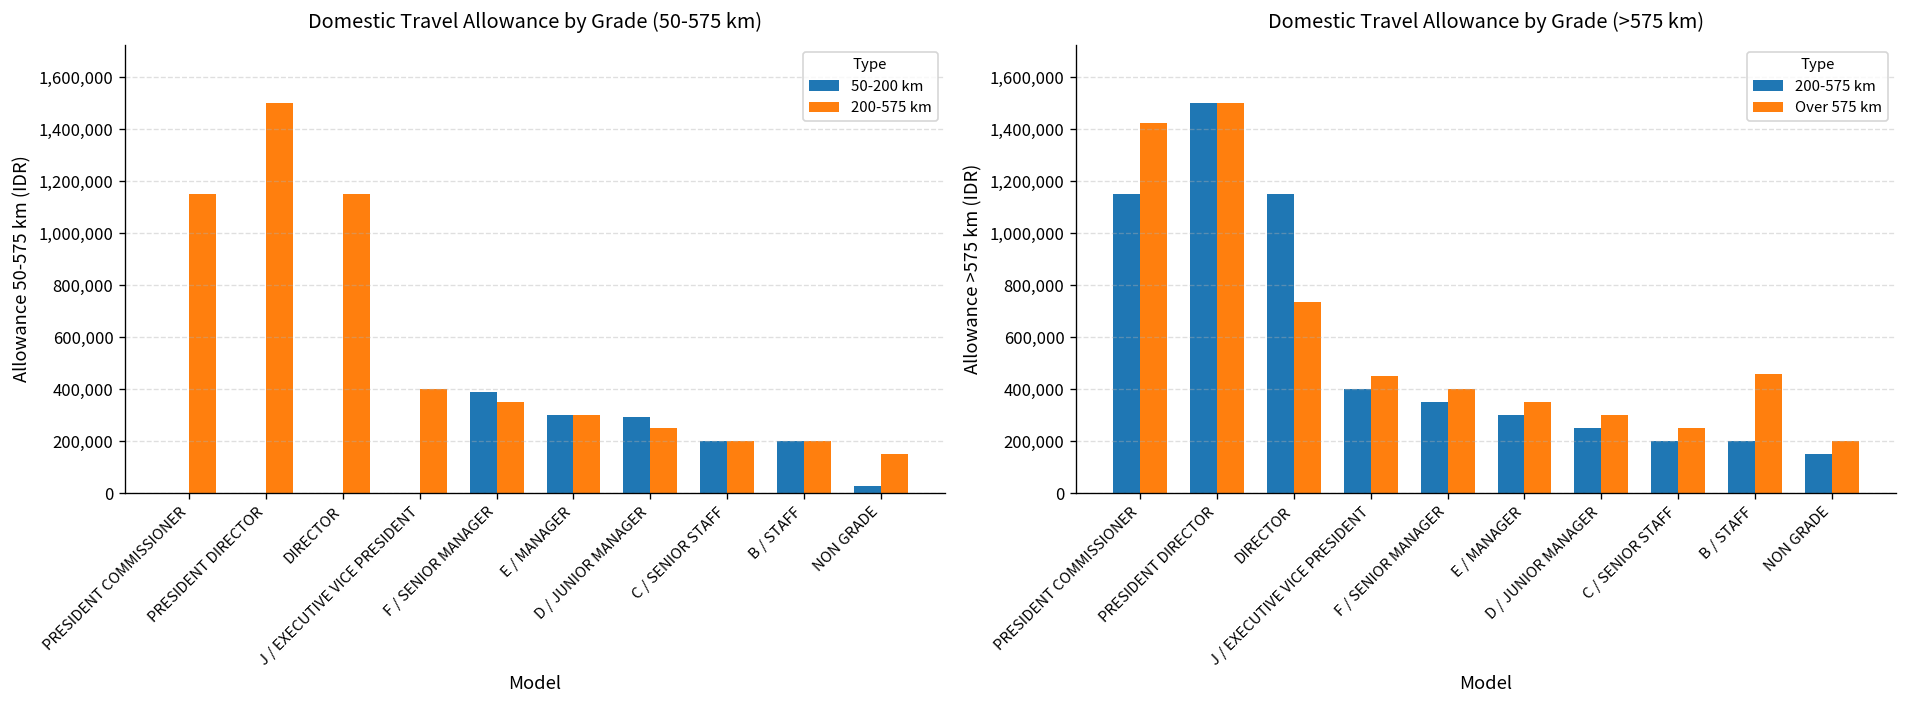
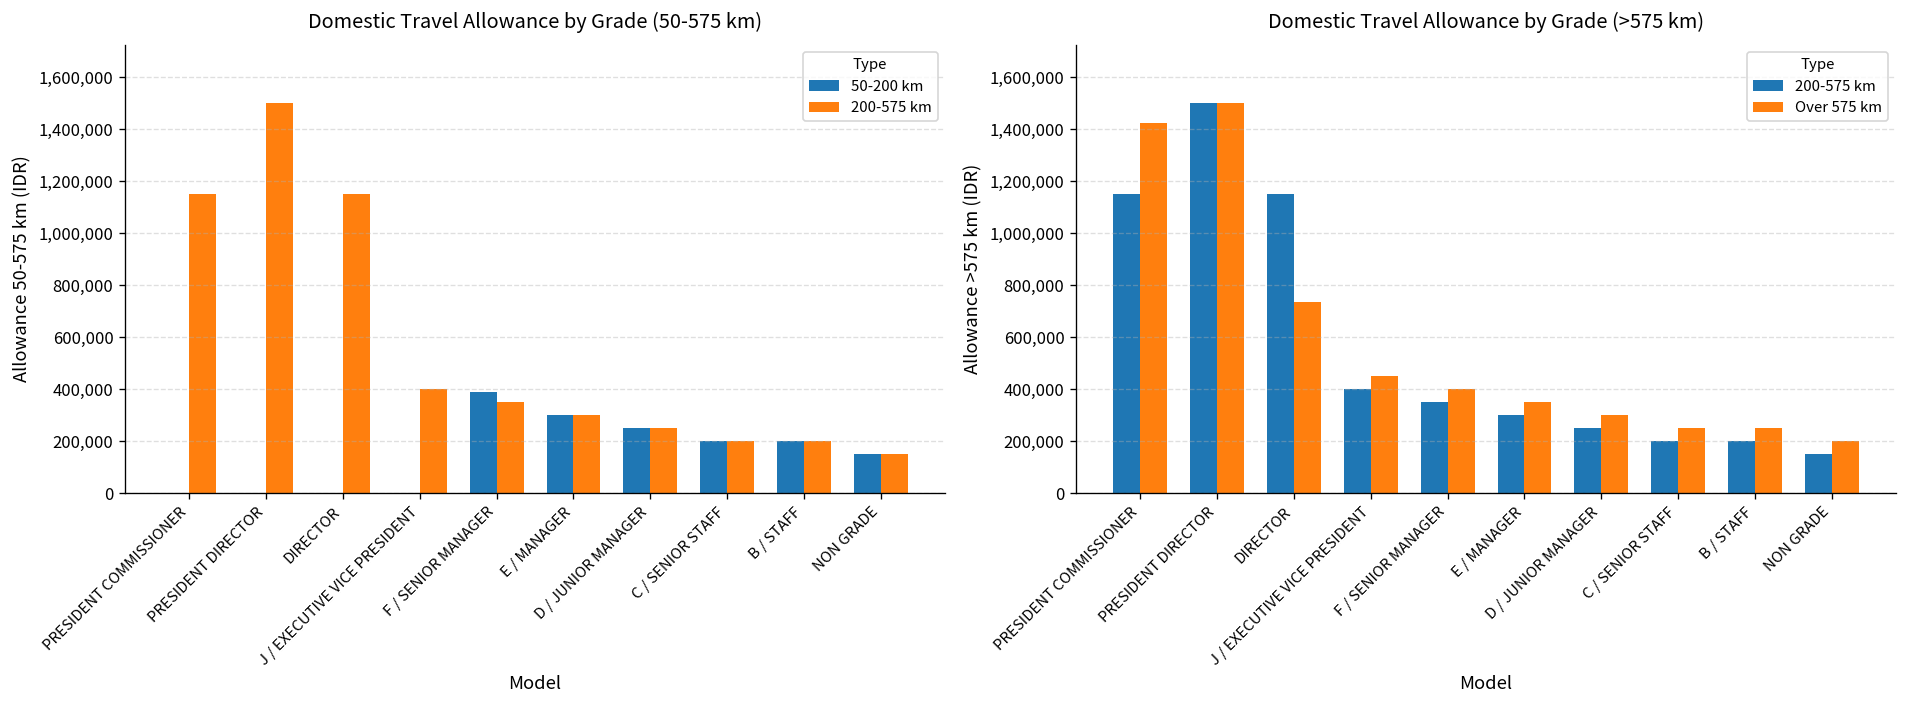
  {
    "Domestic Travel Allowance by Grade (50-575 km)": {
      "50-200 km": {
        "PRESIDENT COMMISSIONER": "0",
        "PRESIDENT DIRECTOR": "0",
        "DIRECTOR": "0",
        "J / EXECUTIVE VICE PRESIDENT": "0",
        "F / SENIOR MANAGER": "390,000",
        "E / MANAGER": "300,000",
-       "D / JUNIOR MANAGER": "290,000",
+       "D / JUNIOR MANAGER": "250,000",
        "C / SENIOR STAFF": "200,000",
        "B / STAFF": "200,000",
-       "NON GRADE": "30,000"
+       "NON GRADE": "150,000"
      }
    },
    "Domestic Travel Allowance by Grade (>575 km)": {
      "200-575 km": {
        "PRESIDENT COMMISSIONER": "1,150,000",
        "PRESIDENT DIRECTOR": "1,500,000",
        "DIRECTOR": "1,150,000",
        "J / EXECUTIVE VICE PRESIDENT": "400,000",
        "F / SENIOR MANAGER": "350,000",
        "E / MANAGER": "300,000",
        "D / JUNIOR MANAGER": "250,000",
        "C / SENIOR STAFF": "200,000",
        "B / STAFF": "200,000",
        "NON GRADE": "150,000"
      },
      "Over 575 km": {
        "PRESIDENT COMMISSIONER": "1,420,000",
        "PRESIDENT DIRECTOR": "1,500,000",
        "DIRECTOR": "740,000",
        "J / EXECUTIVE VICE PRESIDENT": "450,000",
        "F / SENIOR MANAGER": "400,000",
        "E / MANAGER": "350,000",
        "D / JUNIOR MANAGER": "300,000",
        "C / SENIOR STAFF": "250,000",
-       "B / STAFF": "460,000",
+       "B / STAFF": "250,000",
        "NON GRADE": "200,000"
      }
    }
  }
